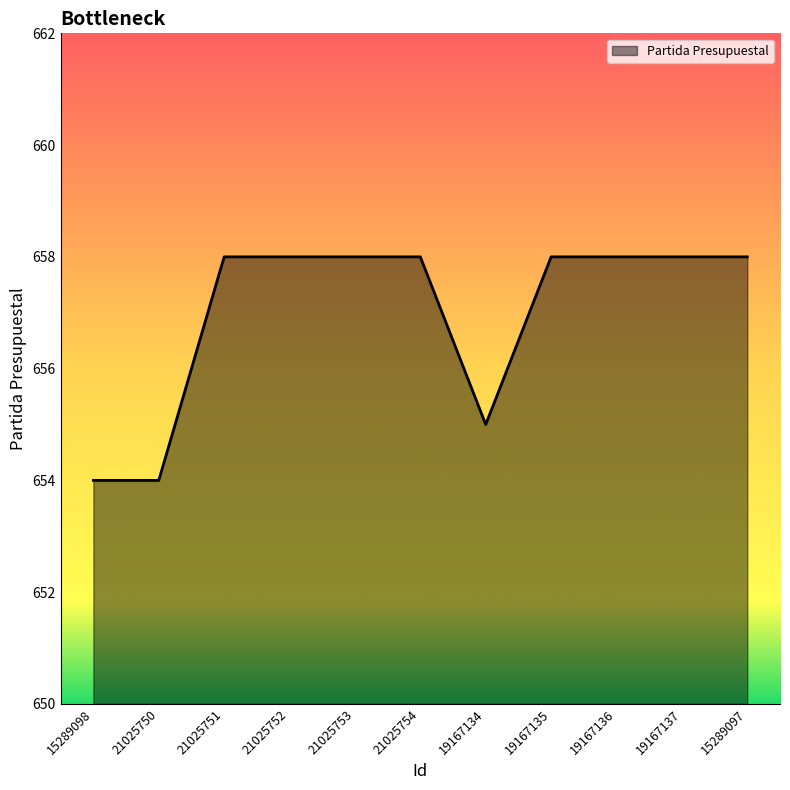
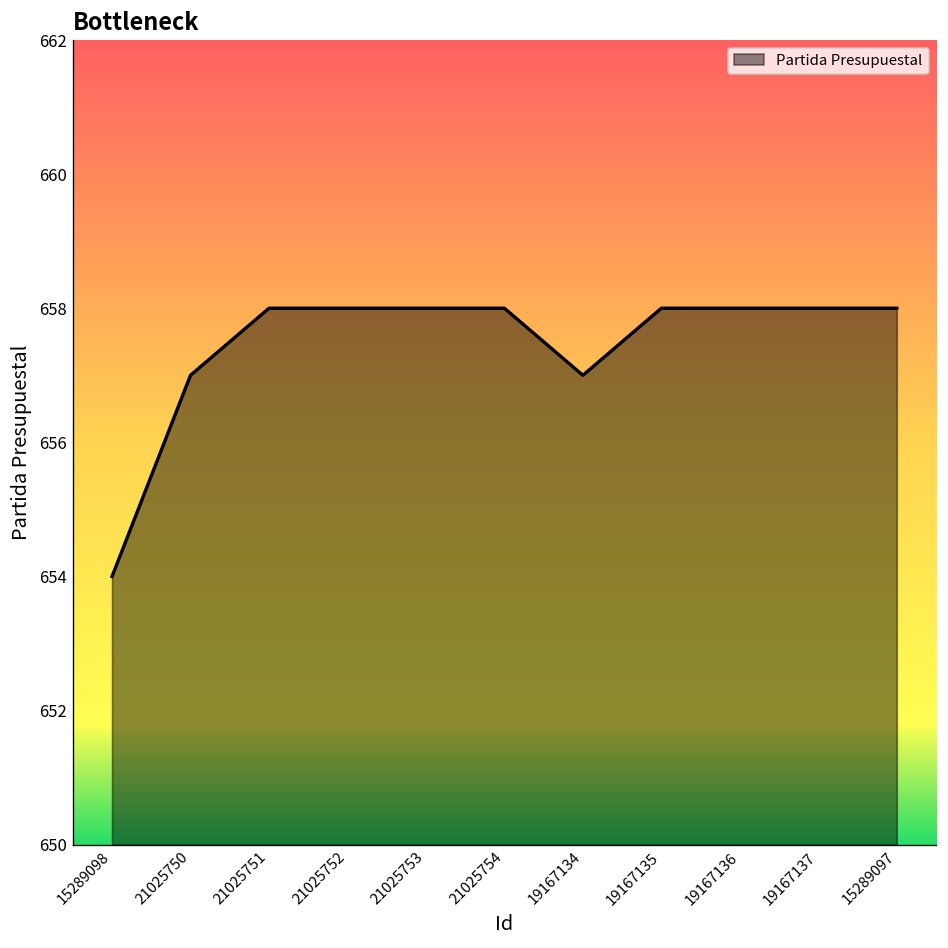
  {
    "15289098": 654,
-   "21025750": 654,
+   "21025750": 657,
    "21025751": 658,
    "21025752": 658,
    "21025753": 658,
    "21025754": 658,
-   "19167134": 655,
+   "19167134": 657,
    "19167135": 658,
    "19167136": 658,
    "19167137": 658,
    "15289097": 658
  }
